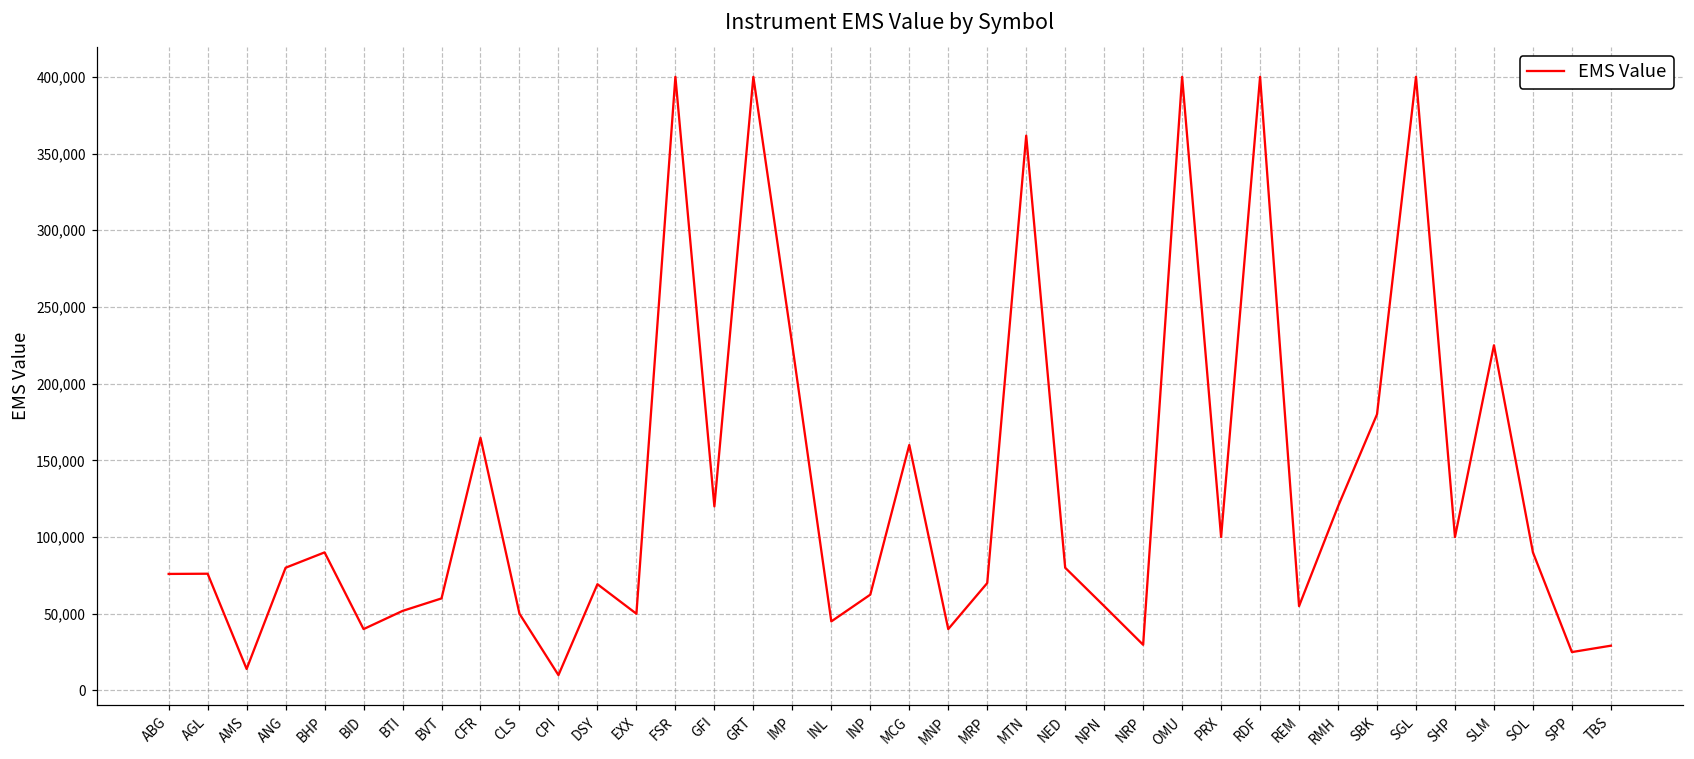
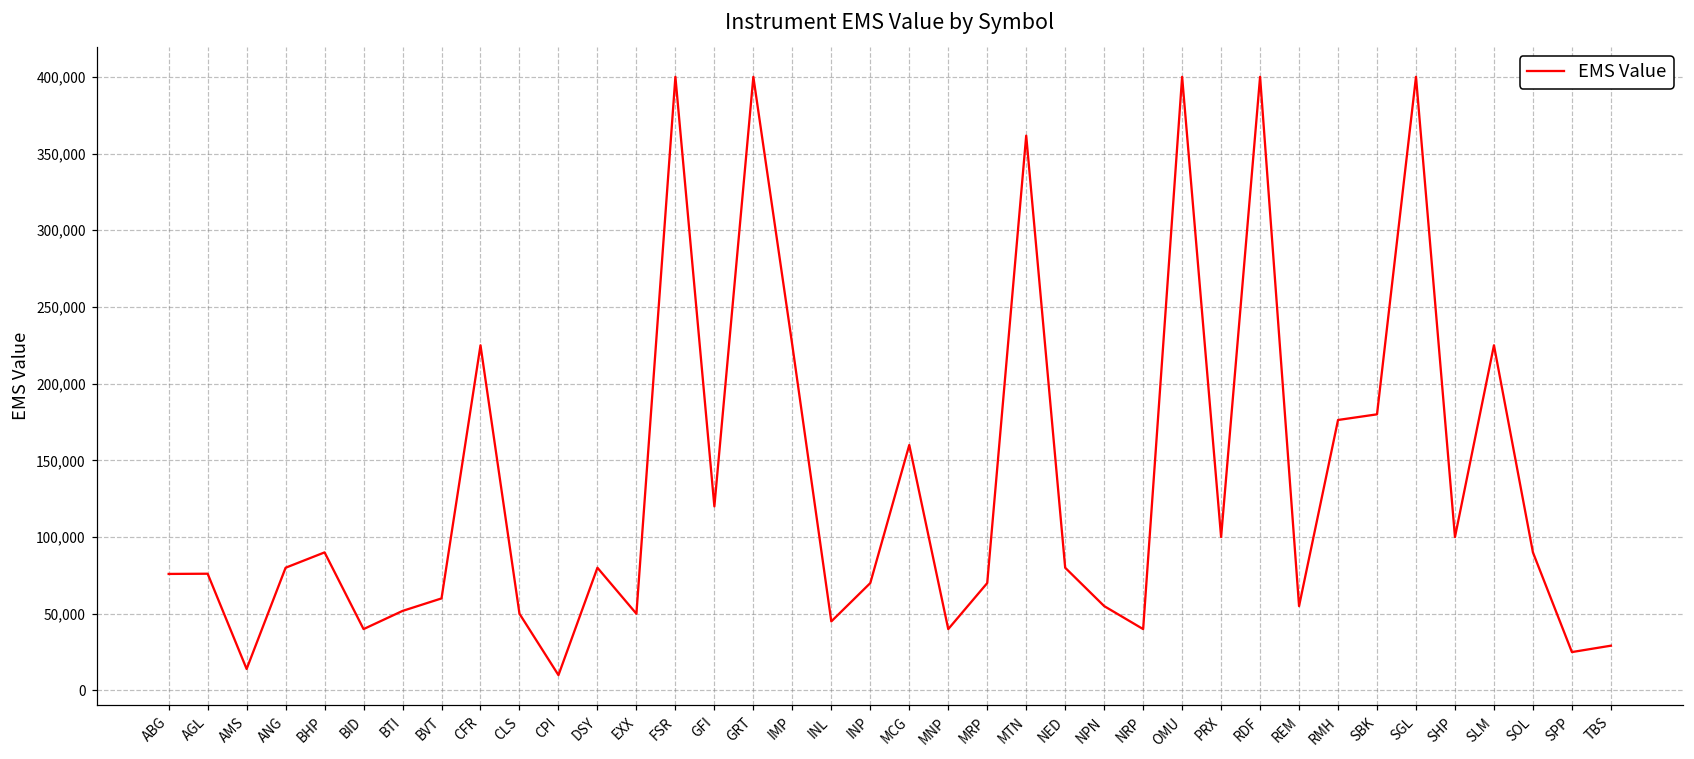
  {
    "ABG": "76,000",
    "AGL": "76,000",
    "AMS": "14,000",
    "ANG": "80,000",
    "BHP": "90,000",
    "BID": "40,000",
    "BTI": "52,000",
    "BVT": "60,000",
-   "CFR": "165,000",
+   "CFR": "225,000",
    "CLS": "50,000",
    "CPI": "10,000",
-   "DSY": "69,000",
+   "DSY": "80,000",
    "EXX": "50,000",
    "FSR": "400,000",
    "GFI": "120,000",
    "GRT": "400,000",
    "IMP": "225,000",
    "INL": "45,000",
-   "INP": "62,000",
+   "INP": "70,000",
    "MCG": "160,000",
    "MNP": "40,000",
    "MRP": "70,000",
    "MTN": "362,000",
    "NED": "80,000",
    "NPN": "55,000",
-   "NRP": "30,000",
+   "NRP": "40,000",
    "OMU": "400,000",
    "PRX": "100,000",
    "RDF": "400,000",
    "REM": "55,000",
-   "RMH": "120,000",
+   "RMH": "176,000",
    "SBK": "180,000",
    "SGL": "400,000",
    "SHP": "100,000",
    "SLM": "225,000",
    "SOL": "90,000",
    "SPP": "25,000",
    "TBS": "29,000"
  }
